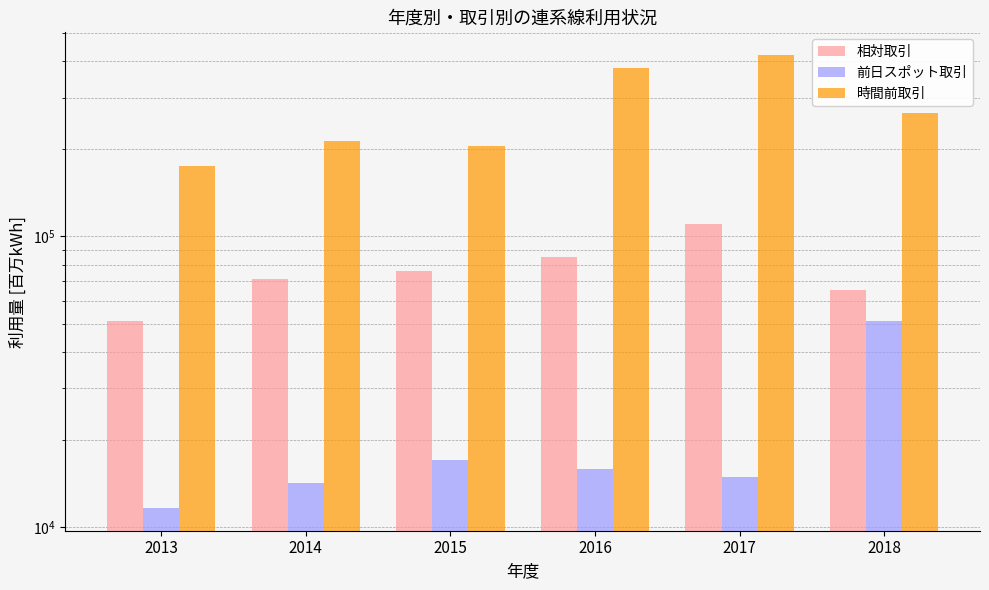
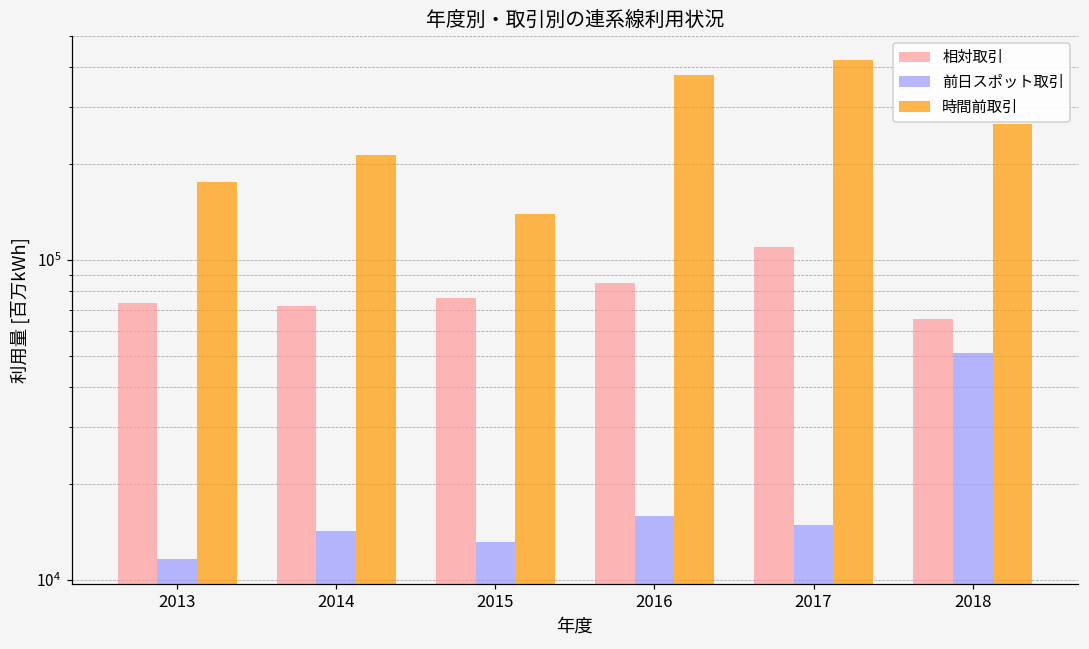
  {
    "相対取引": {
-     "2013": 51000,
+     "2013": 73000,
      "2014": 72000,
      "2015": 76000,
      "2016": 85000,
      "2017": 110000,
      "2018": 65000
    },
    "前日スポット取引": {
      "2013": 11600,
      "2014": 14000,
-     "2015": 17000,
+     "2015": 13000,
      "2016": 16000,
      "2017": 15000,
      "2018": 51000
    },
    "時間前取引": {
      "2013": 180000,
      "2014": 210000,
-     "2015": 210000,
+     "2015": 140000,
      "2016": 380000,
      "2017": 420000,
      "2018": 270000
    }
  }
